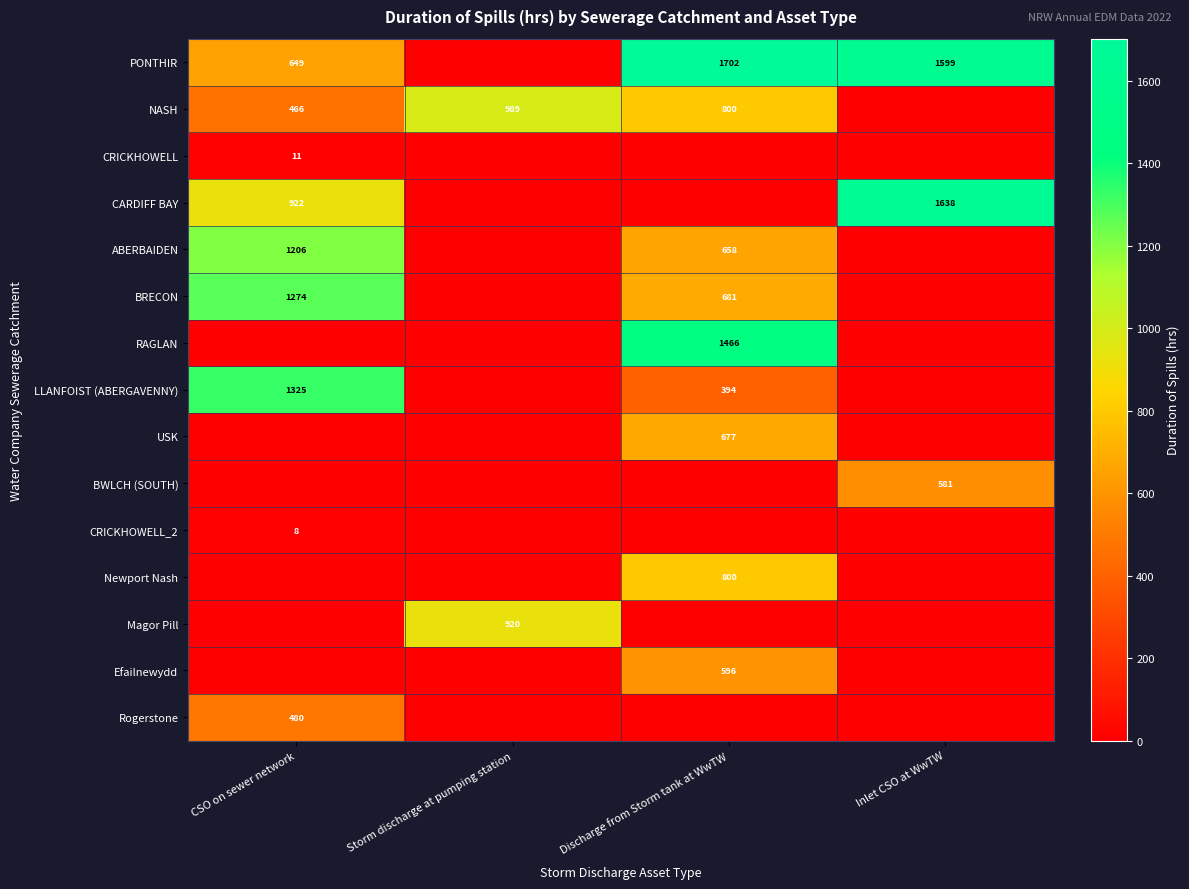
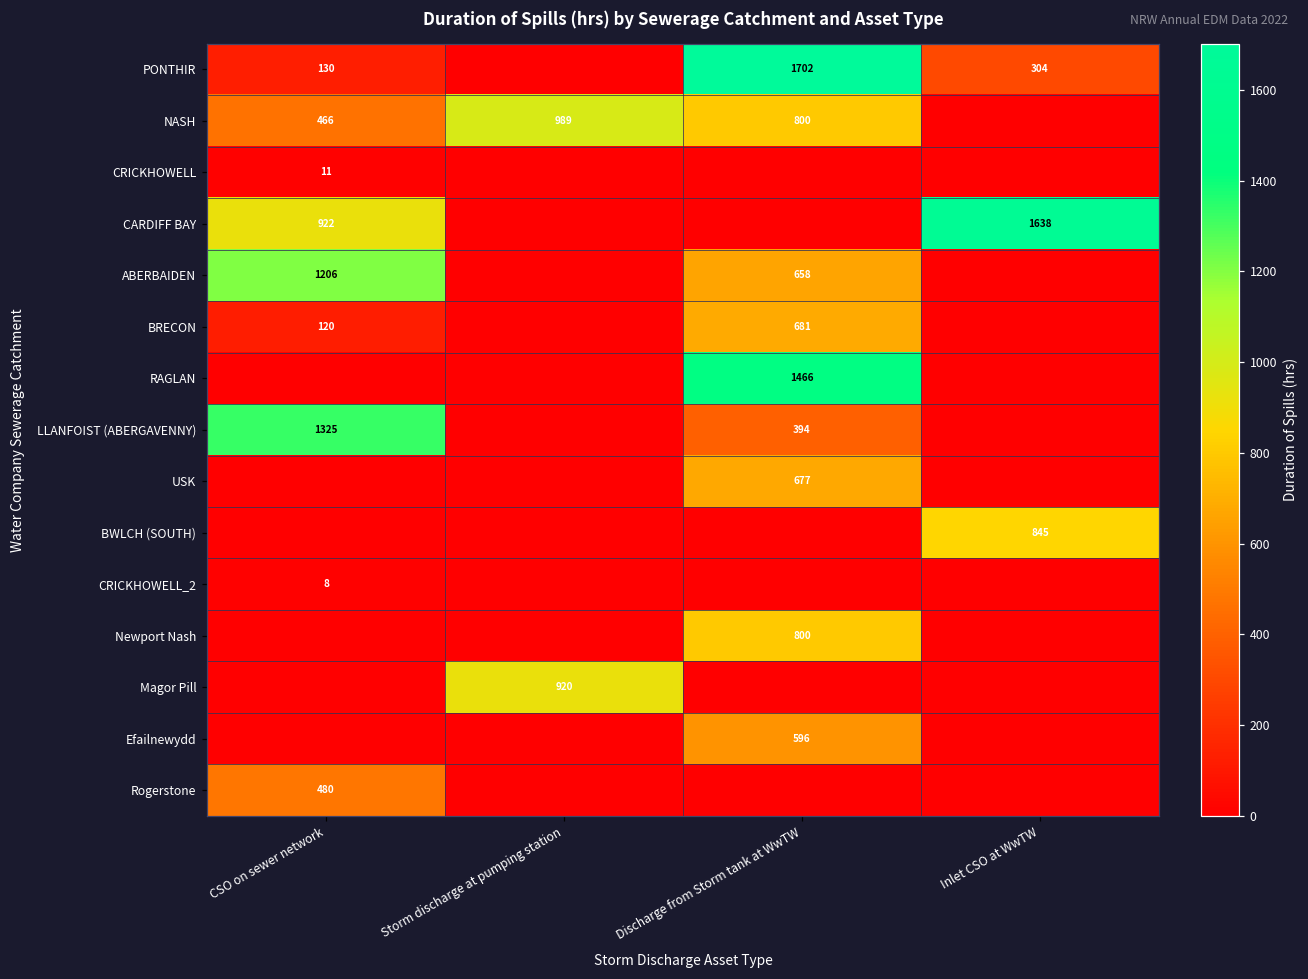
  {
    "PONTHIR": {
-     "CSO on sewer network": 649,
+     "CSO on sewer network": 130,
      "Discharge from Storm tank at WwTW": 1702,
-     "Inlet CSO at WwTW": 1599
+     "Inlet CSO at WwTW": 304
    },
    "NASH": {
      "CSO on sewer network": 466,
      "Storm discharge at pumping station": 989,
      "Discharge from Storm tank at WwTW": 800
    },
    "CRICKHOWELL": {
      "CSO on sewer network": 11
    },
    "CARDIFF BAY": {
      "CSO on sewer network": 922,
      "Inlet CSO at WwTW": 1638
    },
    "ABERBAIDEN": {
      "CSO on sewer network": 1206,
      "Discharge from Storm tank at WwTW": 658
    },
    "BRECON": {
-     "CSO on sewer network": 1274,
+     "CSO on sewer network": 120,
      "Discharge from Storm tank at WwTW": 681
    },
    "RAGLAN": {
      "Discharge from Storm tank at WwTW": 1466
    },
    "LLANFOIST (ABERGAVENNY)": {
      "CSO on sewer network": 1325,
      "Discharge from Storm tank at WwTW": 394
    },
    "USK": {
      "Discharge from Storm tank at WwTW": 677
    },
    "BWLCH (SOUTH)": {
-     "Inlet CSO at WwTW": 581
+     "Inlet CSO at WwTW": 845
    },
    "CRICKHOWELL_2": {
      "CSO on sewer network": 8
    },
    "Newport Nash": {
      "Discharge from Storm tank at WwTW": 800
    },
    "Magor Pill": {
      "Storm discharge at pumping station": 920
    },
    "Efailnewydd": {
      "Discharge from Storm tank at WwTW": 596
    },
    "Rogerstone": {
      "CSO on sewer network": 480
    }
  }
